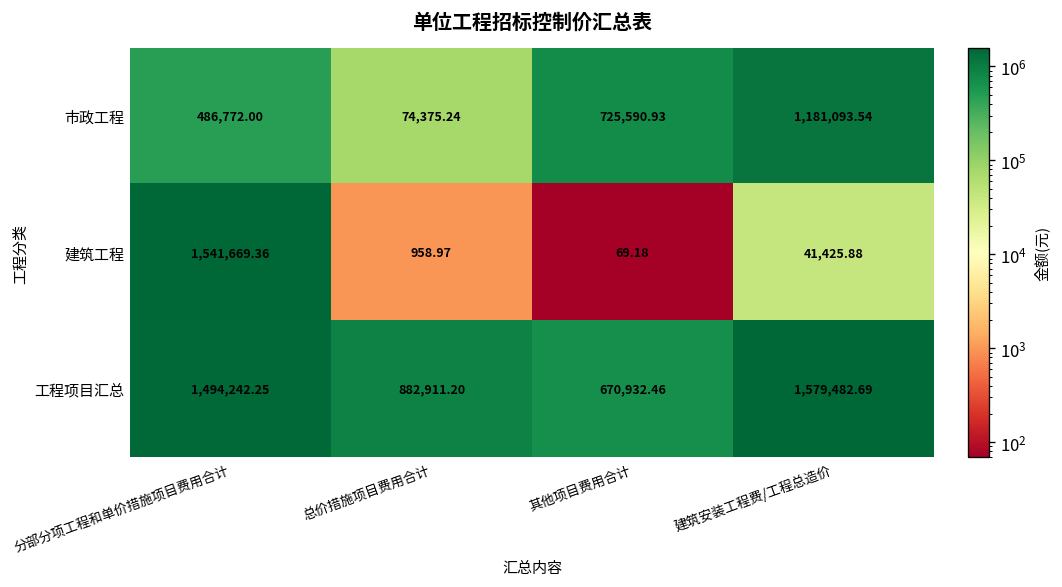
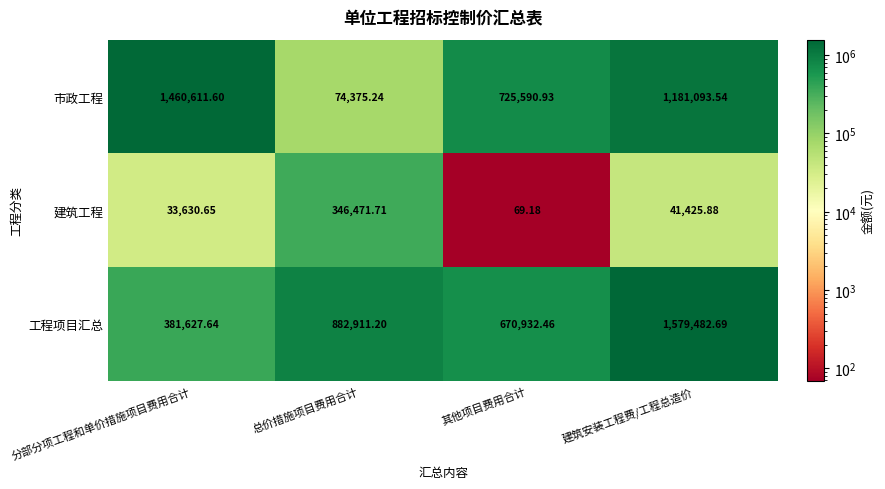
  {
    "市政工程": {
-     "分部分项工程和单价措施项目费用合计": "486,772.00",
+     "分部分项工程和单价措施项目费用合计": "1,460,611.60",
      "总价措施项目费用合计": "74,375.24",
      "其他项目费用合计": "725,590.93",
      "建筑安装工程费/工程总造价": "1,181,093.54"
    },
    "建筑工程": {
-     "分部分项工程和单价措施项目费用合计": "1,541,669.36",
-     "总价措施项目费用合计": "958.97",
+     "分部分项工程和单价措施项目费用合计": "33,630.65",
+     "总价措施项目费用合计": "346,471.71",
      "其他项目费用合计": "69.18",
      "建筑安装工程费/工程总造价": "41,425.88"
    },
    "工程项目汇总": {
-     "分部分项工程和单价措施项目费用合计": "1,494,242.25",
+     "分部分项工程和单价措施项目费用合计": "381,627.64",
      "总价措施项目费用合计": "882,911.20",
      "其他项目费用合计": "670,932.46",
      "建筑安装工程费/工程总造价": "1,579,482.69"
    }
  }
